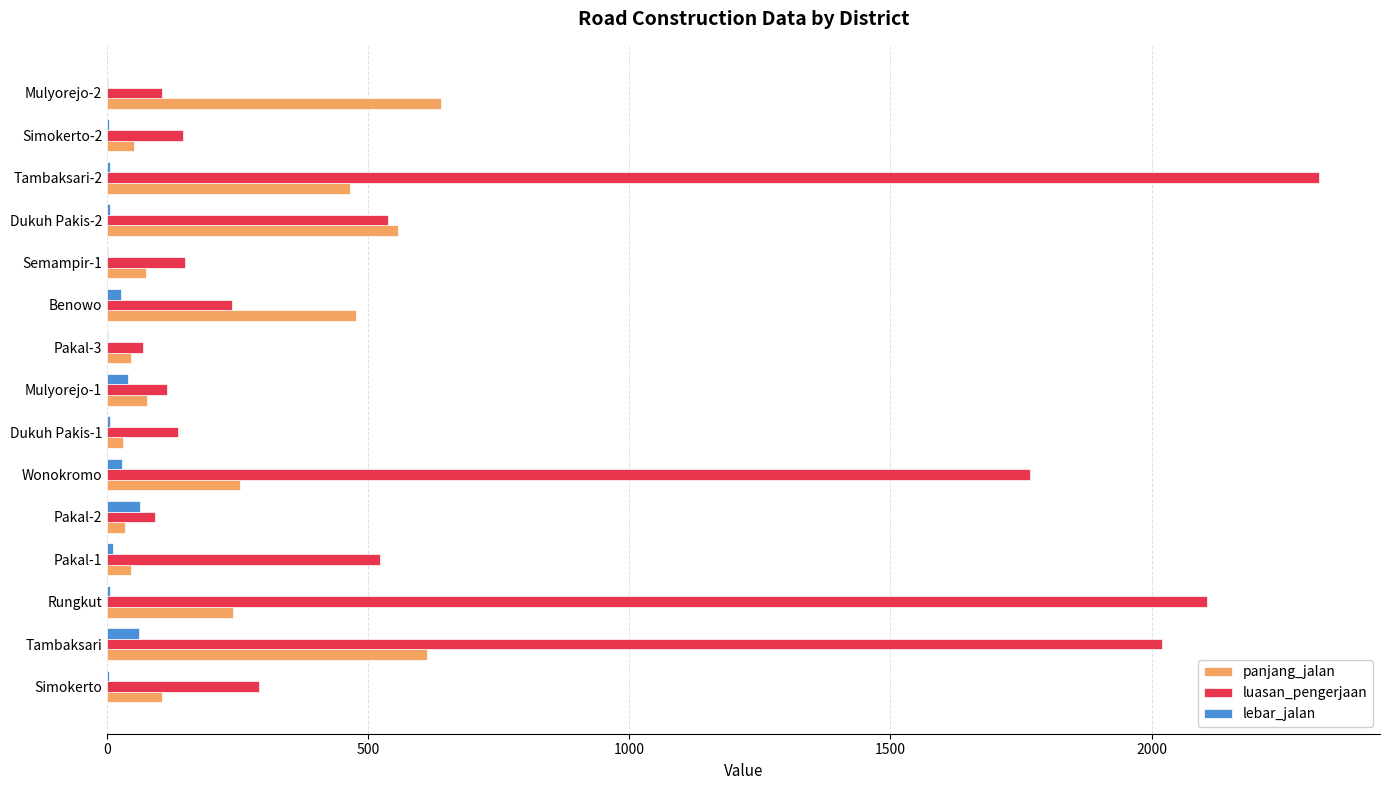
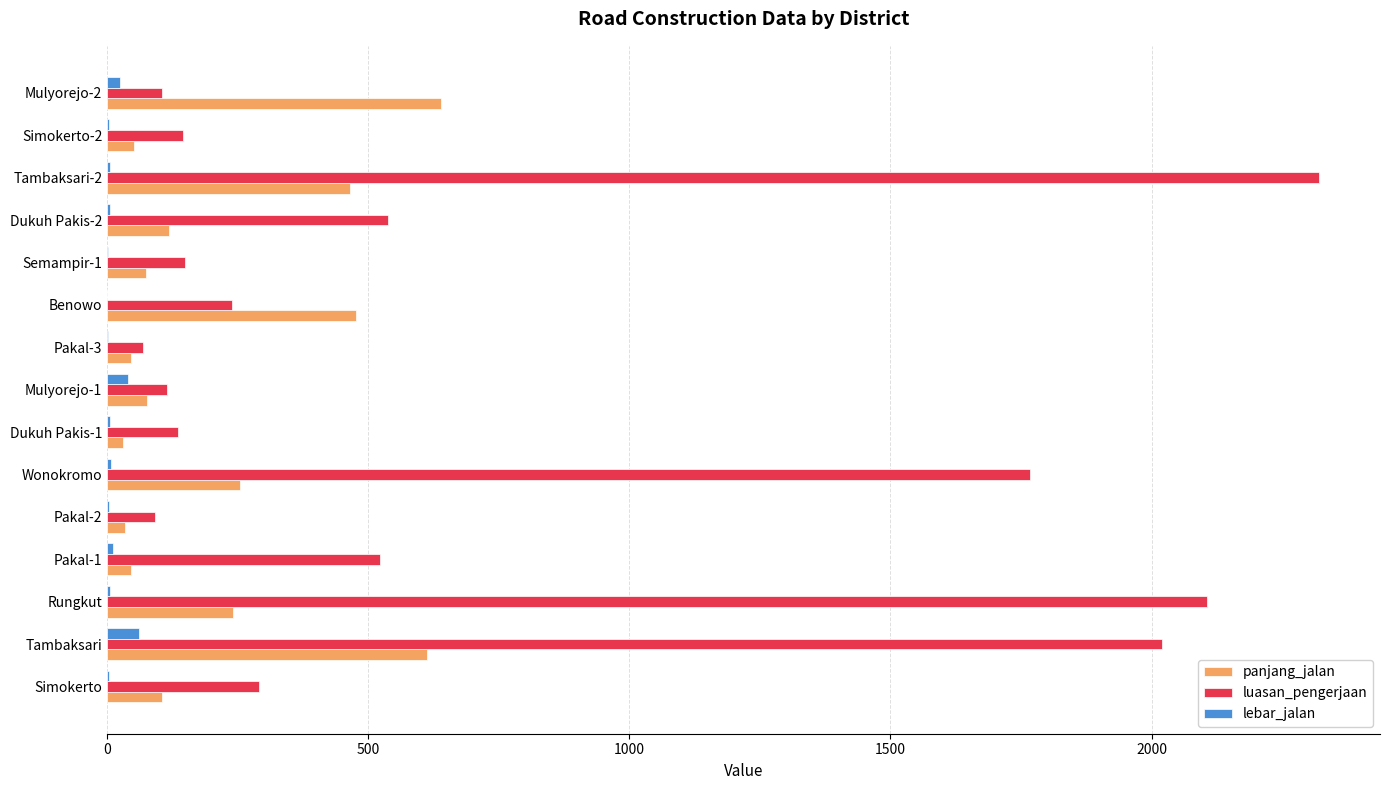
  {
    "panjang_jalan": {
      "Mulyorejo-2": 640,
      "Simokerto-2": 50,
      "Tambaksari-2": 460,
-     "Dukuh Pakis-2": 560,
+     "Dukuh Pakis-2": 120,
      "Semampir-1": 70,
      "Benowo": 480,
      "Pakal-3": 50,
      "Mulyorejo-1": 80,
      "Dukuh Pakis-1": 30,
      "Wonokromo": 260,
      "Pakal-2": 30,
      "Pakal-1": 40,
      "Rungkut": 240,
      "Tambaksari": 610,
      "Simokerto": 100
    },
    "luasan_pengerjaan": {
      "Mulyorejo-2": 110,
      "Simokerto-2": 140,
      "Tambaksari-2": 2320,
      "Dukuh Pakis-2": 540,
      "Semampir-1": 150,
      "Benowo": 240,
      "Pakal-3": 70,
      "Mulyorejo-1": 110,
      "Dukuh Pakis-1": 140,
      "Wonokromo": 1770,
      "Pakal-2": 90,
      "Pakal-1": 520,
      "Rungkut": 2110,
      "Tambaksari": 2020,
      "Simokerto": 290
    },
    "lebar_jalan": {
-     "Mulyorejo-2": 0,
+     "Mulyorejo-2": 20,
      "Tambaksari-2": 10,
-     "Benowo": 30,
+     "Benowo": 0,
      "Mulyorejo-1": 40,
-     "Wonokromo": 30,
-     "Pakal-2": 60,
+     "Wonokromo": 10,
+     "Pakal-2": 0,
      "Pakal-1": 10,
      "Tambaksari": 60
    }
  }
